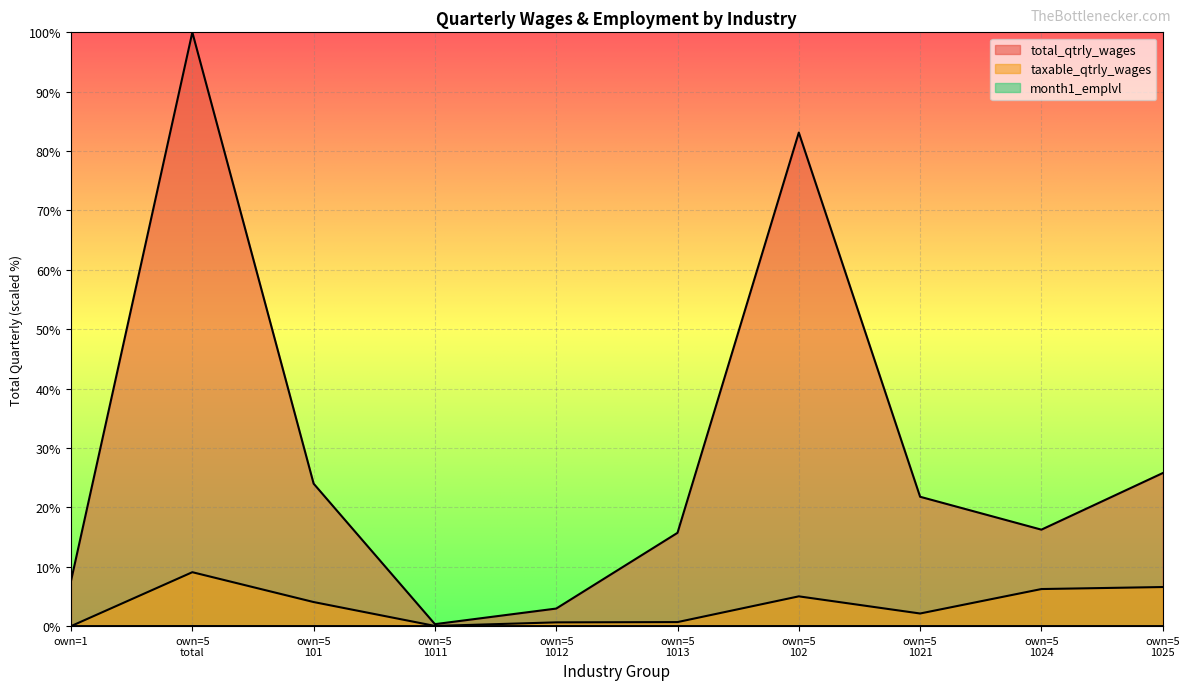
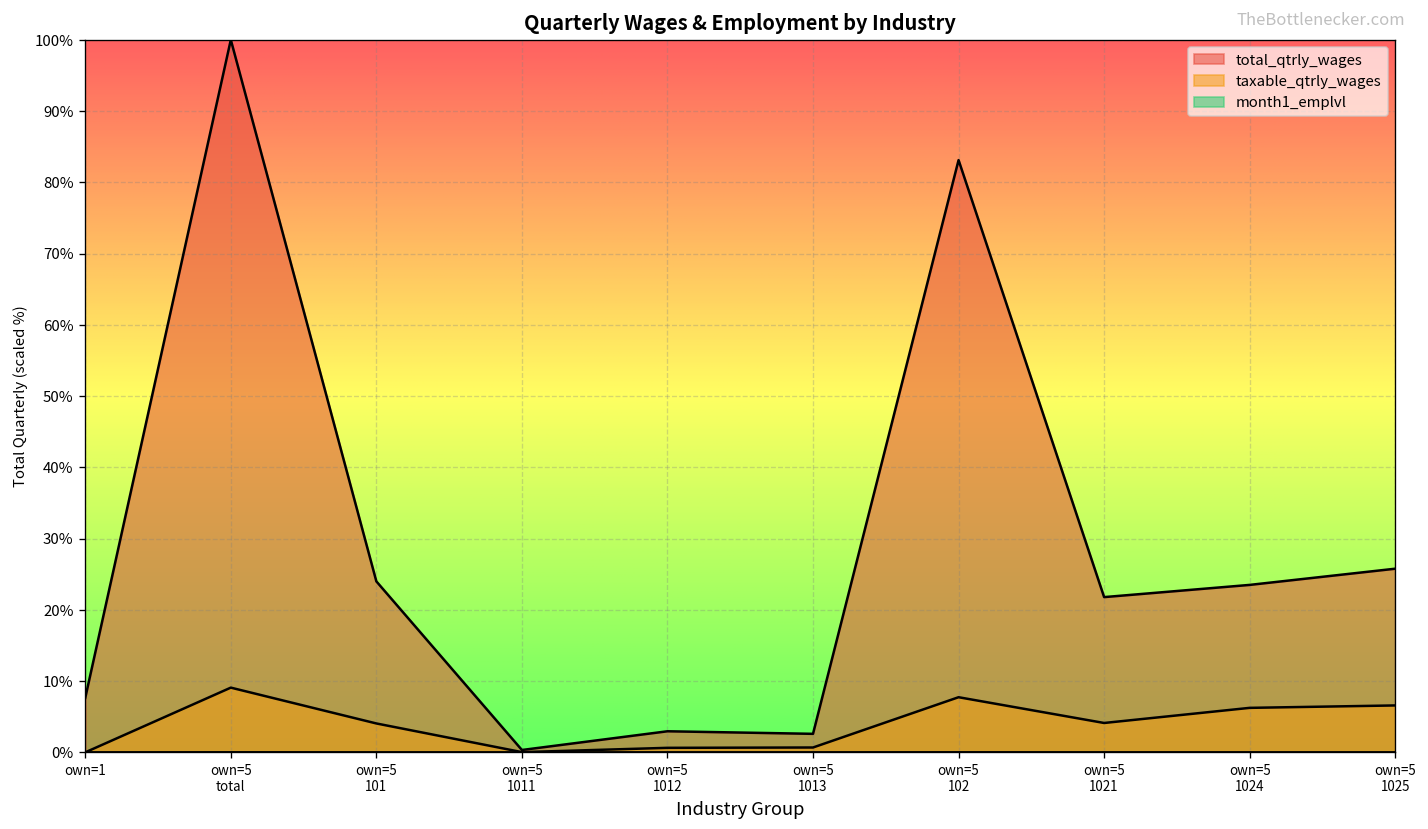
  {
    "total_qtrly_wages": {
      "own=1": "8%",
      "own=5 total": "100%",
      "own=5 101": "24%",
      "own=5 1012": "3%",
-     "own=5 1013": "16%",
+     "own=5 1013": "3%",
      "own=5 102": "83%",
      "own=5 1021": "22%",
-     "own=5 1024": "16%",
+     "own=5 1024": "23%",
      "own=5 1025": "26%"
    },
    "taxable_qtrly_wages": {
      "own=5 total": "9%",
      "own=5 101": "4%",
      "own=5 1012": "1%",
      "own=5 1013": "1%",
-     "own=5 102": "5%",
-     "own=5 1021": "2%",
+     "own=5 102": "8%",
+     "own=5 1021": "4%",
      "own=5 1024": "6%",
      "own=5 1025": "7%"
    },
    "month1_emplvl": {
      "own=5 total": "0%",
      "own=5 101": "0%",
      "own=5 1012": "0%",
      "own=5 1013": "0%",
      "own=5 102": "0%",
      "own=5 1021": "0%",
      "own=5 1024": "0%",
      "own=5 1025": "0%"
    }
  }
